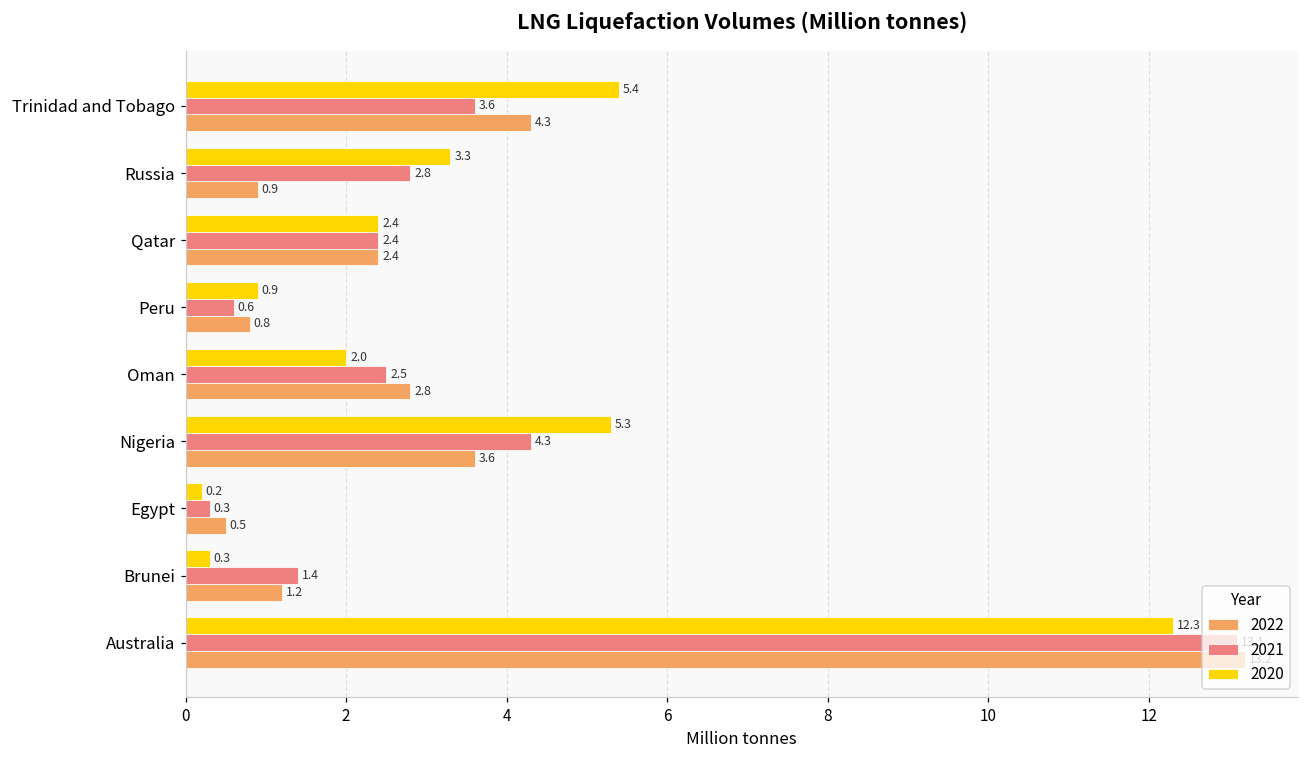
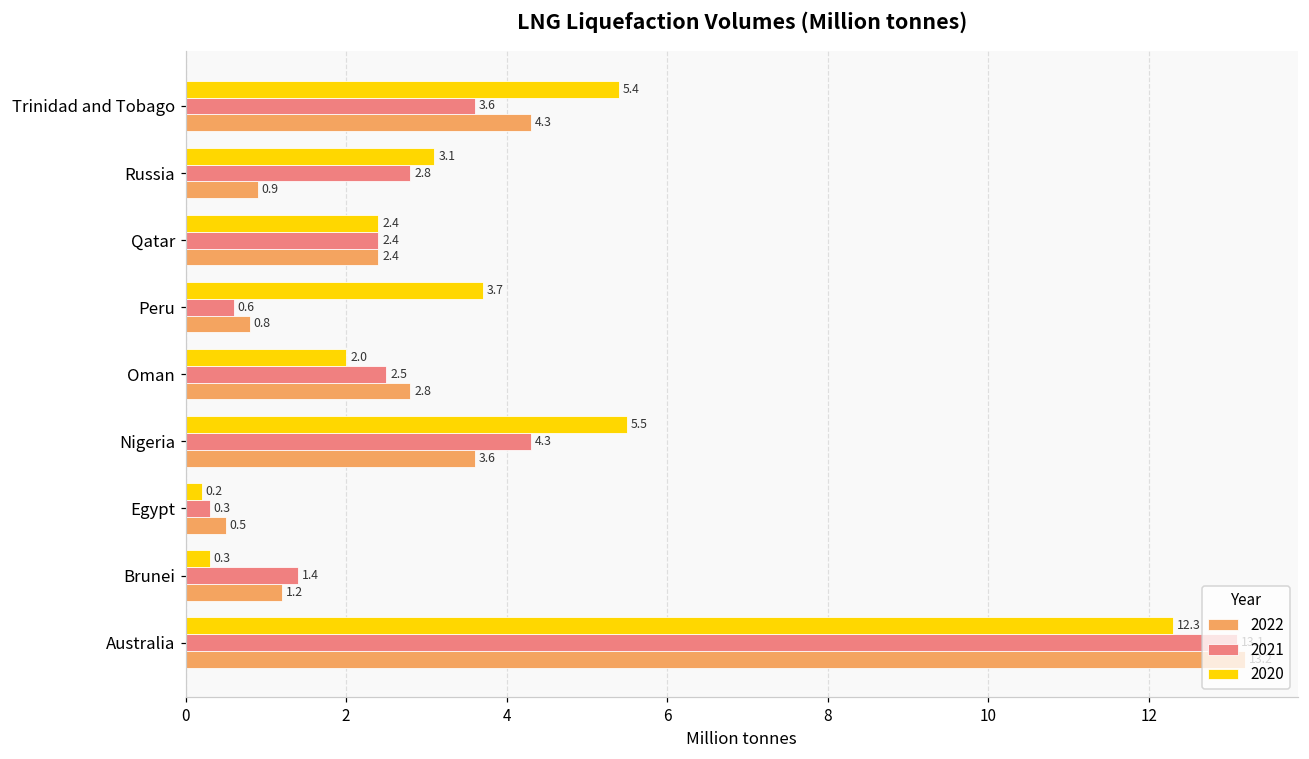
  {
    "2020": {
      "Trinidad and Tobago": 5.4,
-     "Russia": 3.3,
+     "Russia": 3.1,
      "Qatar": 2.4,
-     "Peru": 0.9,
+     "Peru": 3.7,
      "Oman": 2.0,
-     "Nigeria": 5.3,
+     "Nigeria": 5.5,
      "Egypt": 0.2,
      "Brunei": 0.3,
      "Australia": 12.3
    }
  }
